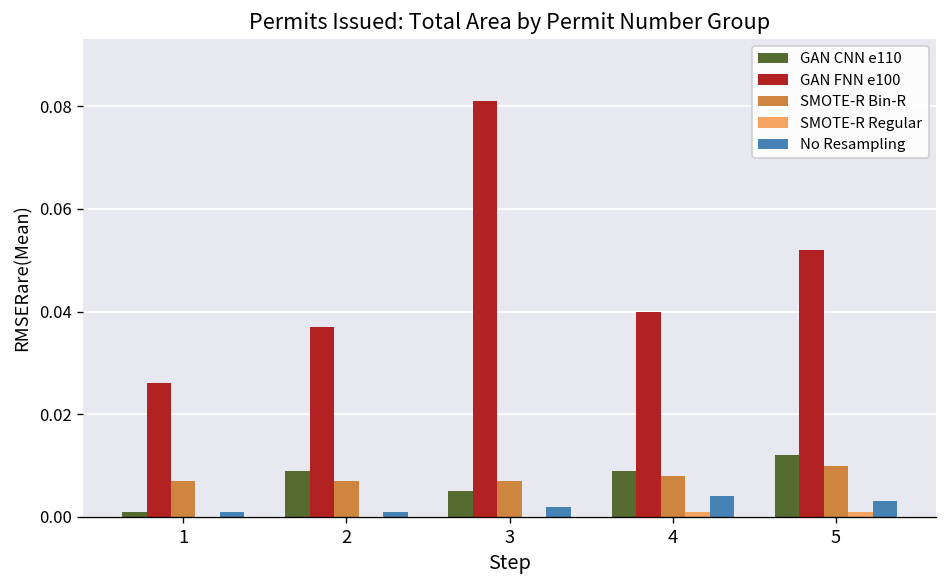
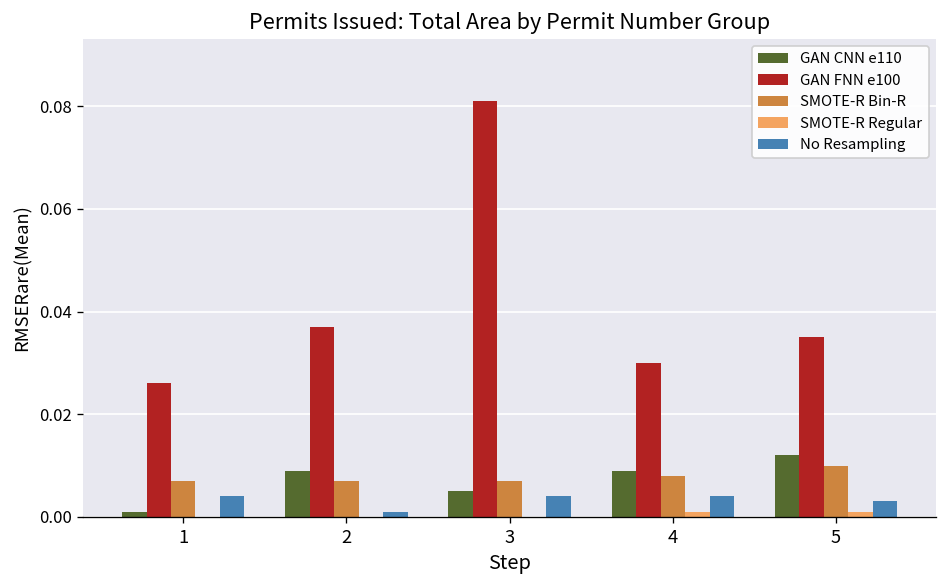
  {
    "GAN CNN e110": {
      "1": 0.001,
      "2": 0.009,
      "3": 0.005,
      "4": 0.009,
      "5": 0.012
    },
    "GAN FNN e100": {
      "1": 0.026,
      "2": 0.037,
      "3": 0.081,
-     "4": 0.04,
-     "5": 0.052
+     "4": 0.03,
+     "5": 0.035
    },
    "No Resampling": {
-     "1": 0.001,
+     "1": 0.004,
      "2": 0.001,
-     "3": 0.002,
+     "3": 0.004,
      "4": 0.004,
      "5": 0.003
    }
  }
